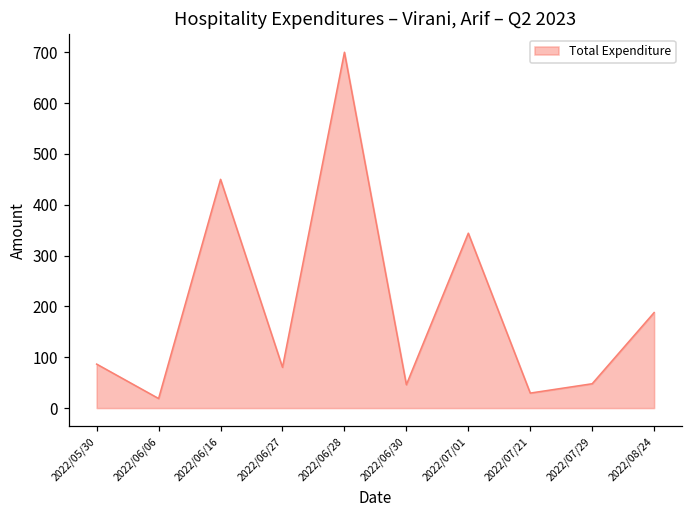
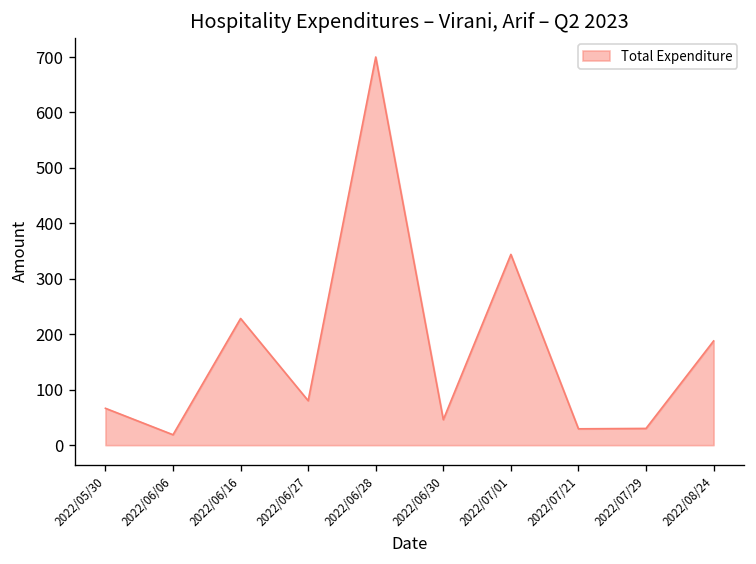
  {
-   "2022/05/30": 90,
+   "2022/05/30": 70,
    "2022/06/06": 20,
-   "2022/06/16": 450,
+   "2022/06/16": 230,
    "2022/06/27": 80,
    "2022/06/28": 700,
    "2022/06/30": 50,
    "2022/07/01": 340,
    "2022/07/21": 30,
-   "2022/07/29": 50,
+   "2022/07/29": 30,
    "2022/08/24": 190
  }
